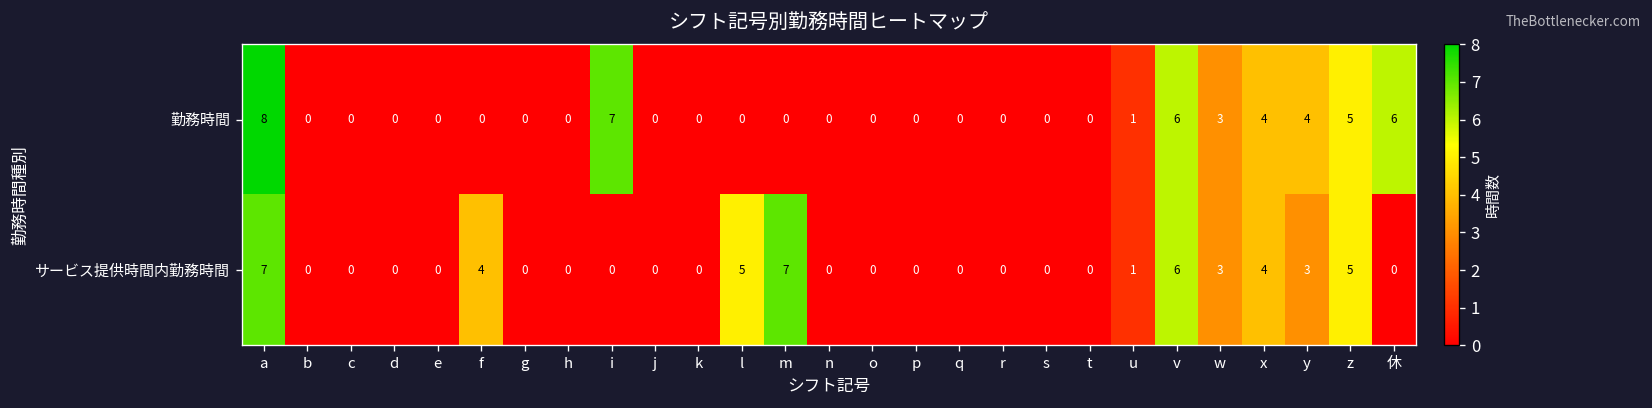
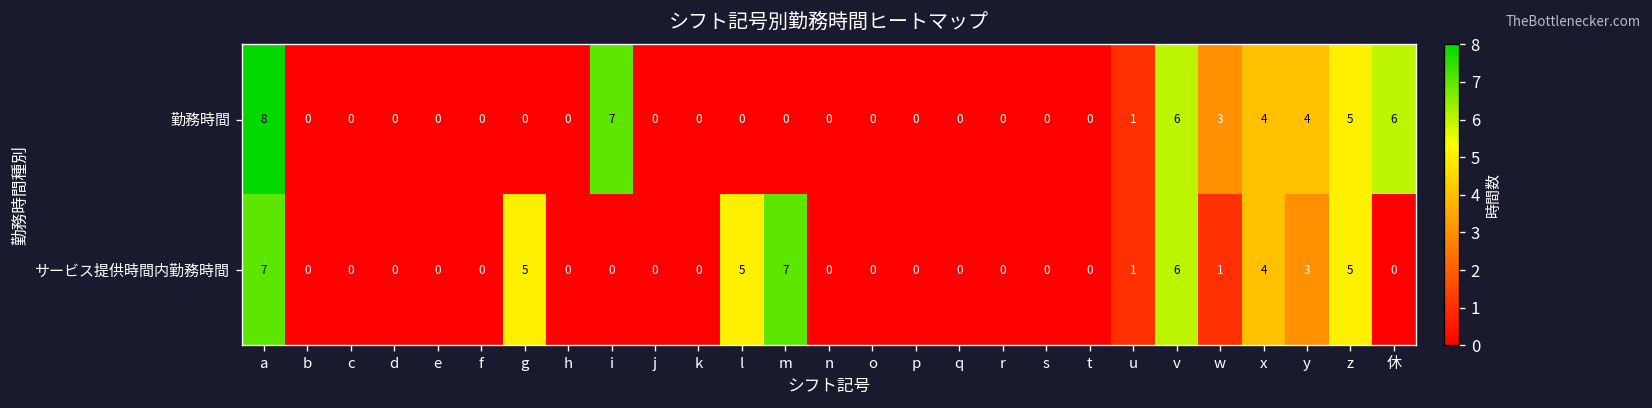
  {
    "勤務時間": {
      "a": 8,
      "b": 0,
      "c": 0,
      "d": 0,
      "e": 0,
      "f": 0,
      "g": 0,
      "h": 0,
      "i": 7,
      "j": 0,
      "k": 0,
      "l": 0,
      "m": 0,
      "n": 0,
      "o": 0,
      "p": 0,
      "q": 0,
      "r": 0,
      "s": 0,
      "t": 0,
      "u": 1,
      "v": 6,
      "w": 3,
      "x": 4,
      "y": 4,
      "z": 5,
      "休": 6
    },
    "サービス提供時間内勤務時間": {
      "a": 7,
      "b": 0,
      "c": 0,
      "d": 0,
      "e": 0,
-     "f": 4,
-     "g": 0,
+     "f": 0,
+     "g": 5,
      "h": 0,
      "i": 0,
      "j": 0,
      "k": 0,
      "l": 5,
      "m": 7,
      "n": 0,
      "o": 0,
      "p": 0,
      "q": 0,
      "r": 0,
      "s": 0,
      "t": 0,
      "u": 1,
      "v": 6,
-     "w": 3,
+     "w": 1,
      "x": 4,
      "y": 3,
      "z": 5,
      "休": 0
    }
  }
